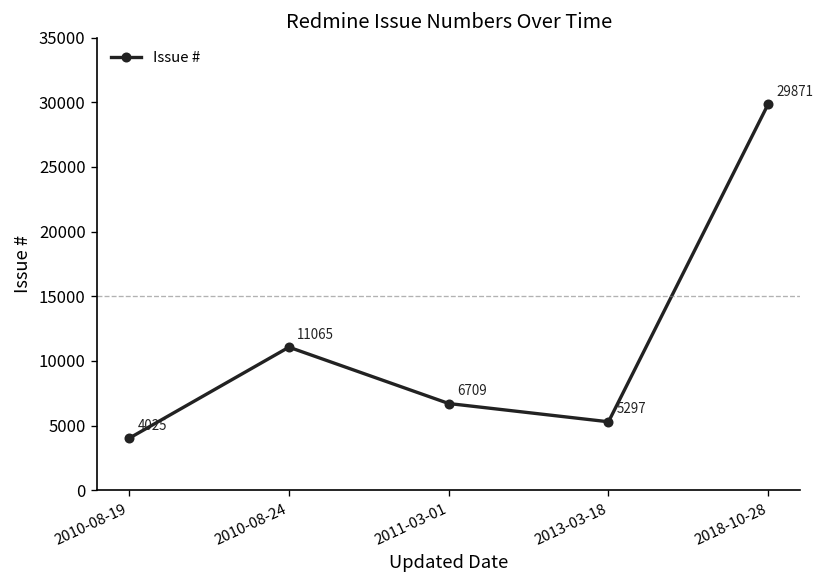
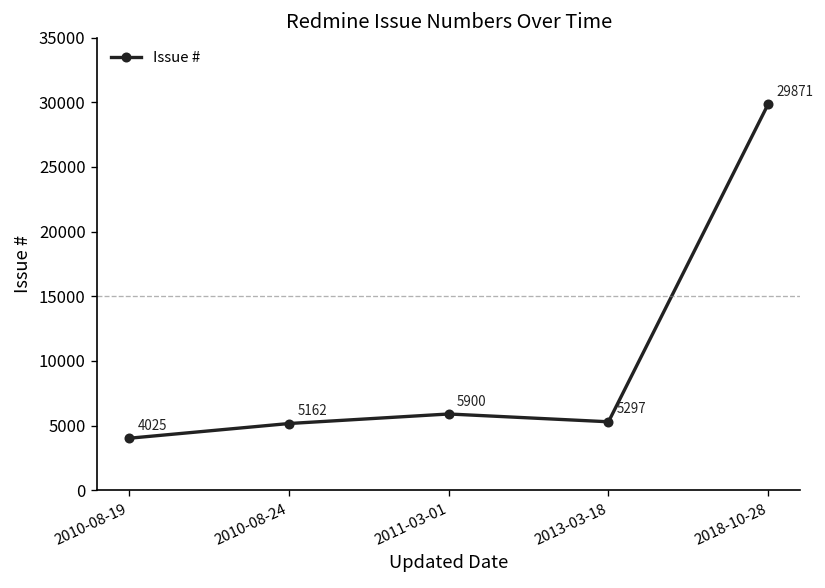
  {
    "2010-08-19": 4025,
-   "2010-08-24": 11065,
-   "2011-03-01": 6709,
+   "2010-08-24": 5162,
+   "2011-03-01": 5900,
    "2013-03-18": 5297,
    "2018-10-28": 29871
  }
